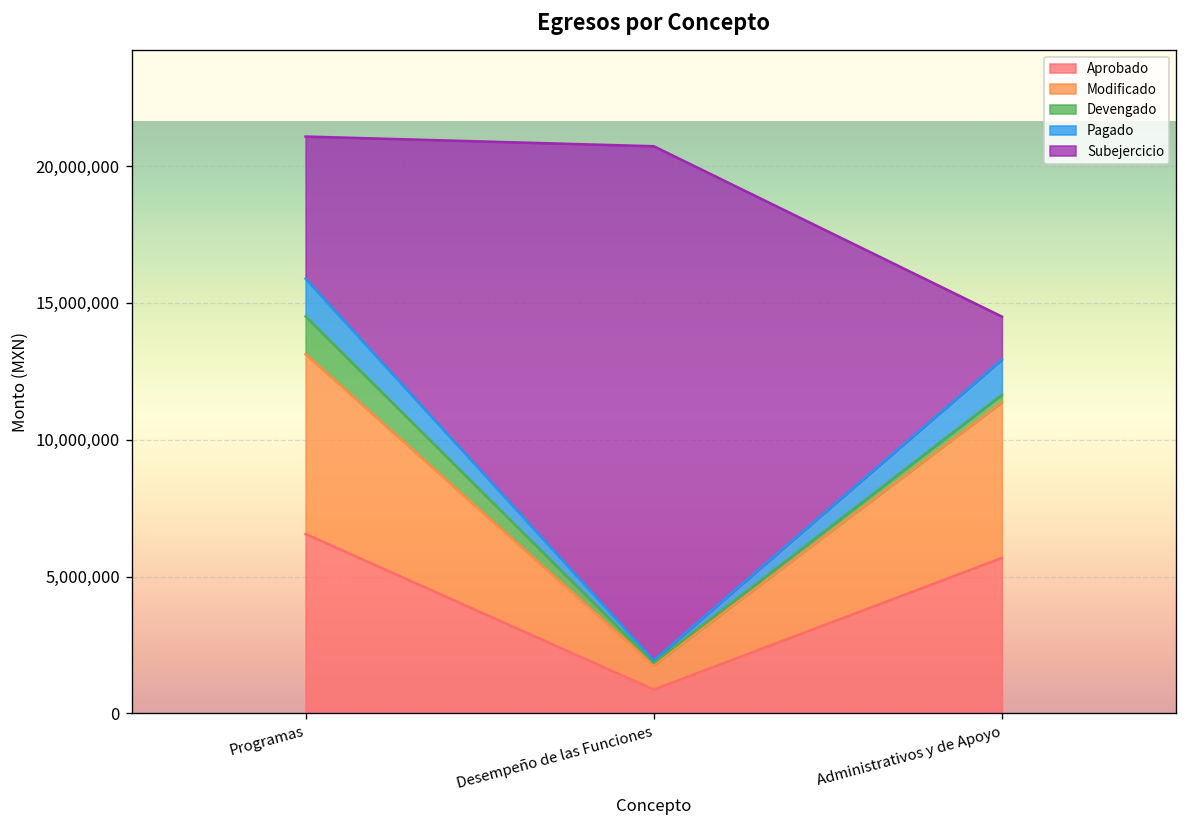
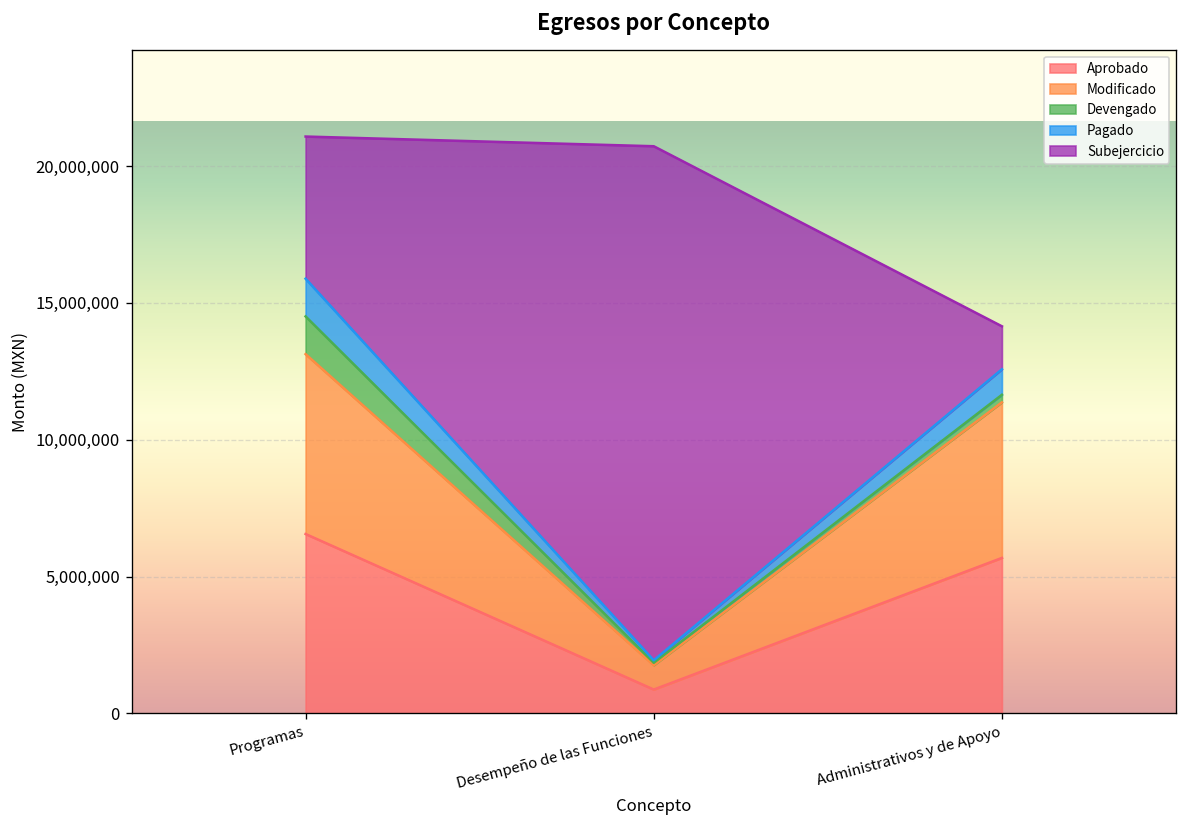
  {
    "Devengado": {
      "Programas": "1,400,000",
      "Administrativos y de Apoyo": "300,000"
    },
    "Pagado": {
      "Programas": "1,400,000",
-     "Administrativos y de Apoyo": "1,300,000"
+     "Administrativos y de Apoyo": "900,000"
    },
    "Subejercicio": {
      "Programas": "5,200,000",
      "Desempeño de las Funciones": "18,800,000",
      "Administrativos y de Apoyo": "1,600,000"
    }
  }
